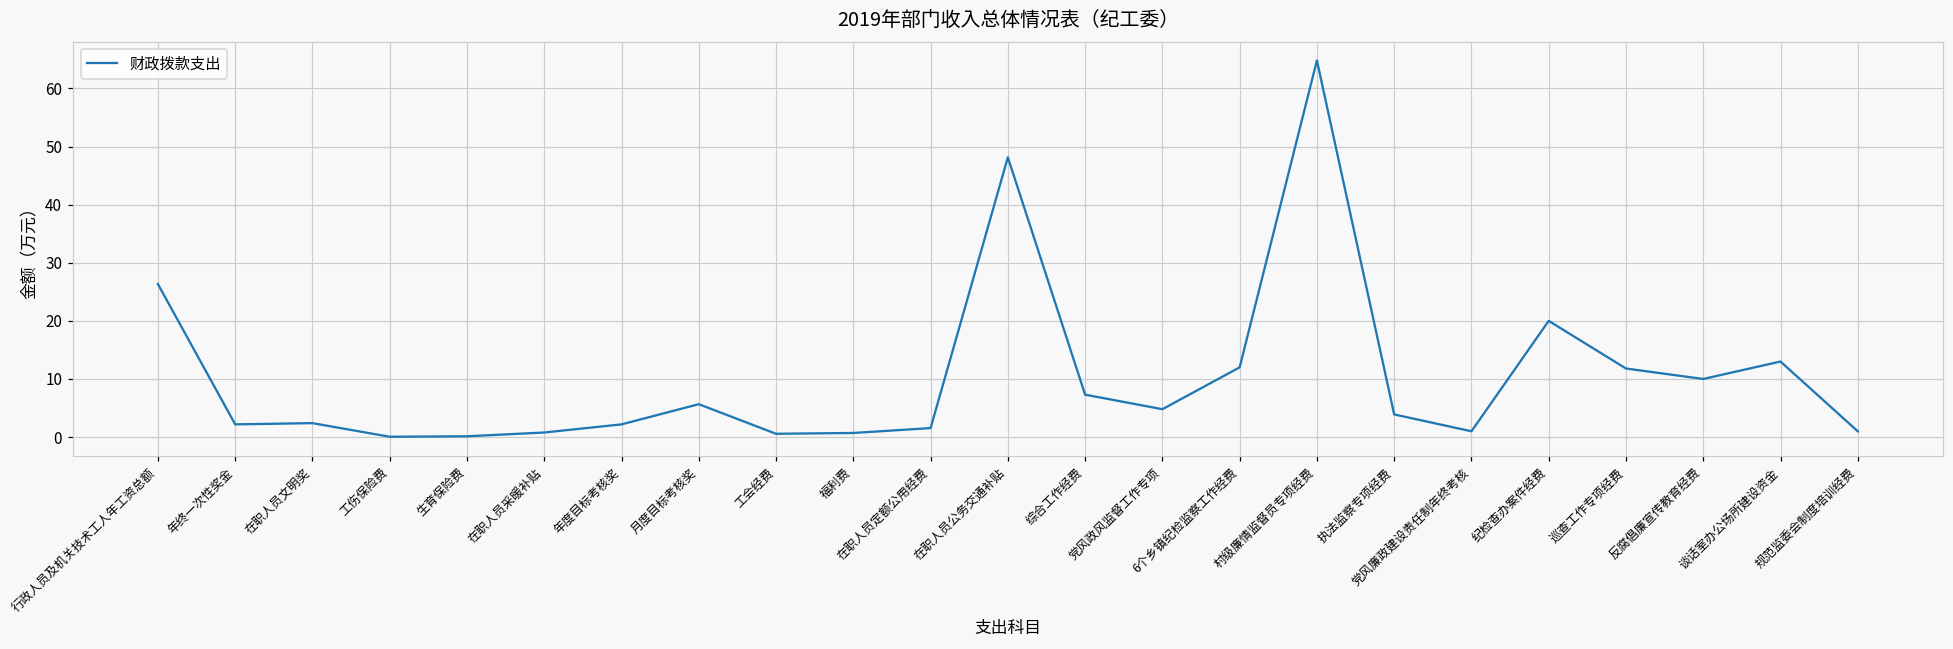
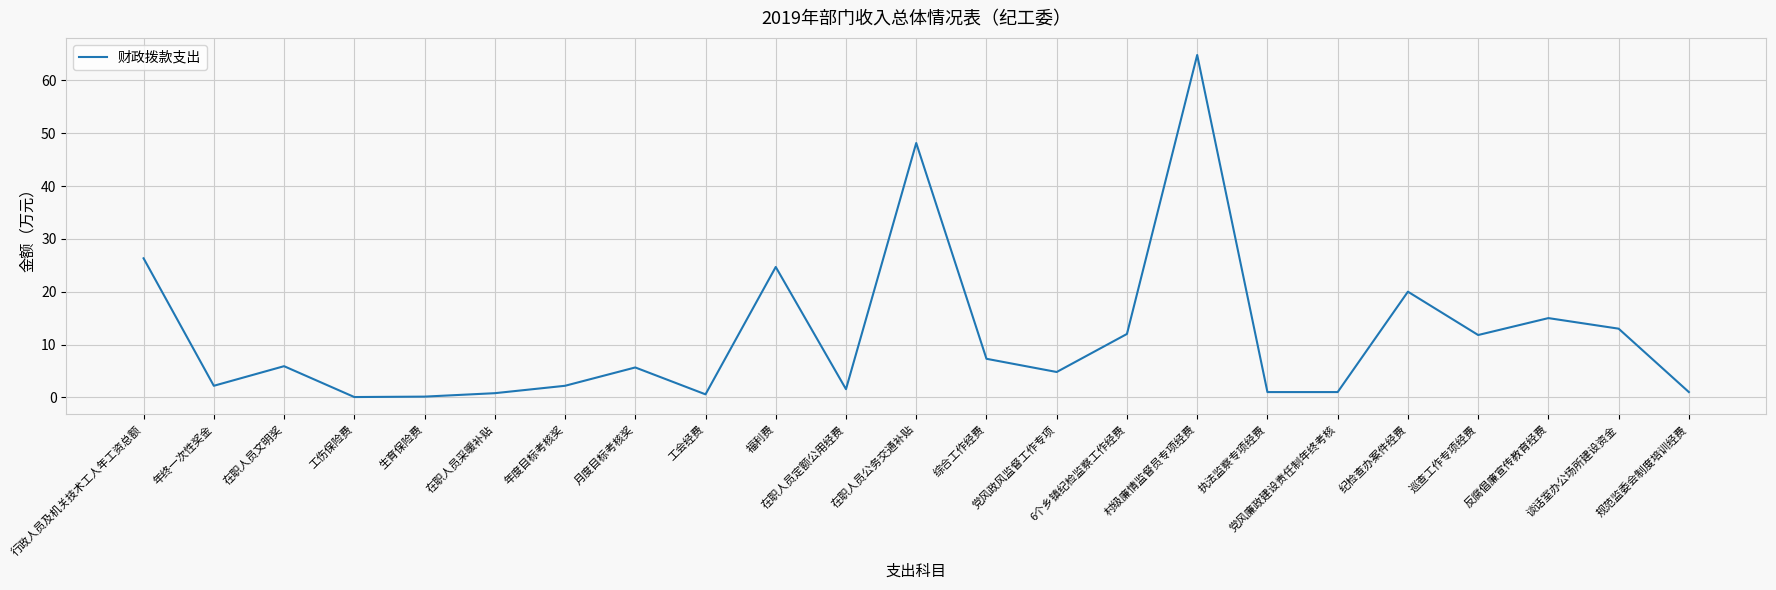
  {
    "行政人员及机关技术工人年工资总额": 26,
    "年终一次性奖金": 2,
-   "在职人员文明奖": 2,
+   "在职人员文明奖": 6,
    "工伤保险费": 0,
    "生育保险费": 0,
    "在职人员采暖补贴": 1,
    "年度目标考核奖": 2,
    "月度目标考核奖": 6,
    "工会经费": 1,
-   "福利费": 1,
+   "福利费": 25,
    "在职人员定额公用经费": 2,
    "在职人员公务交通补贴": 48,
    "综合工作经费": 7,
    "党风政风监督工作专项": 5,
    "6个乡镇纪检监察工作经费": 12,
    "村级廉情监督员专项经费": 65,
-   "执法监察专项经费": 4,
+   "执法监察专项经费": 1,
    "党风廉政建设责任制年终考核": 1,
    "纪检查办案件经费": 20,
    "巡查工作专项经费": 12,
-   "反腐倡廉宣传教育经费": 10,
+   "反腐倡廉宣传教育经费": 15,
    "谈话室办公场所建设资金": 13,
    "规范监委会制度培训经费": 1
  }
